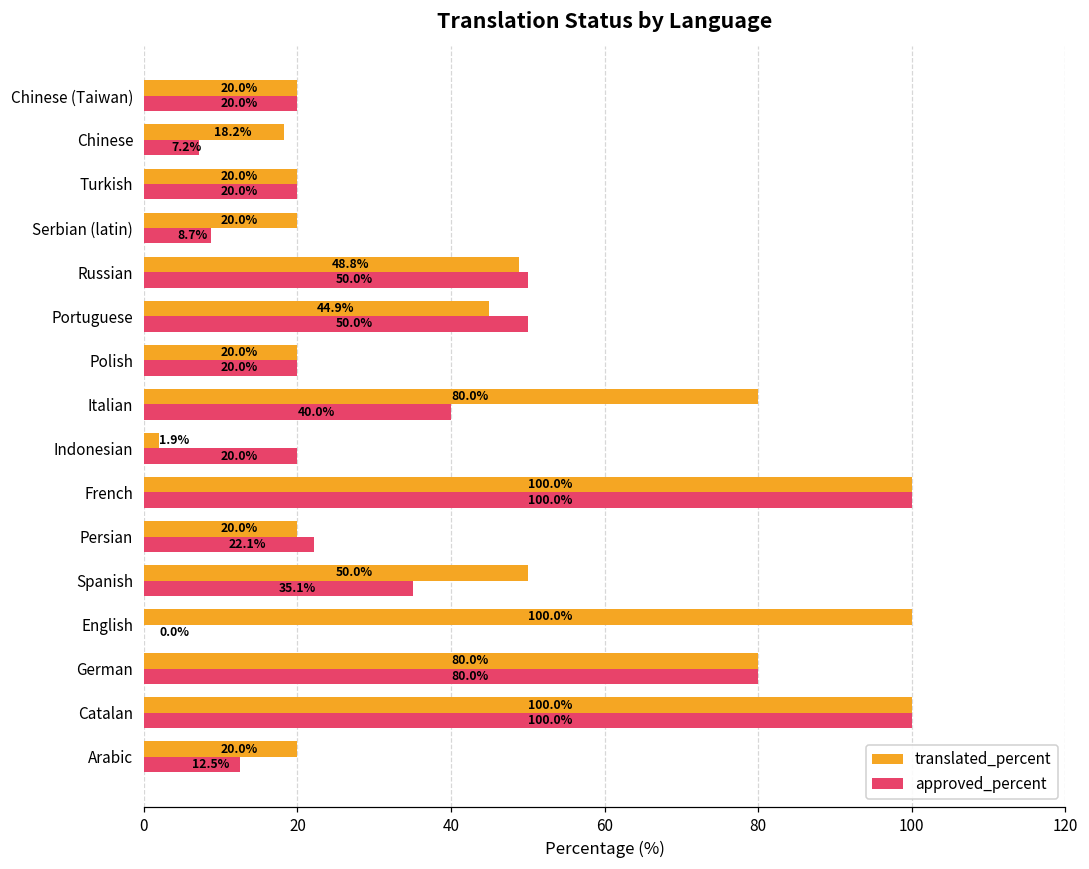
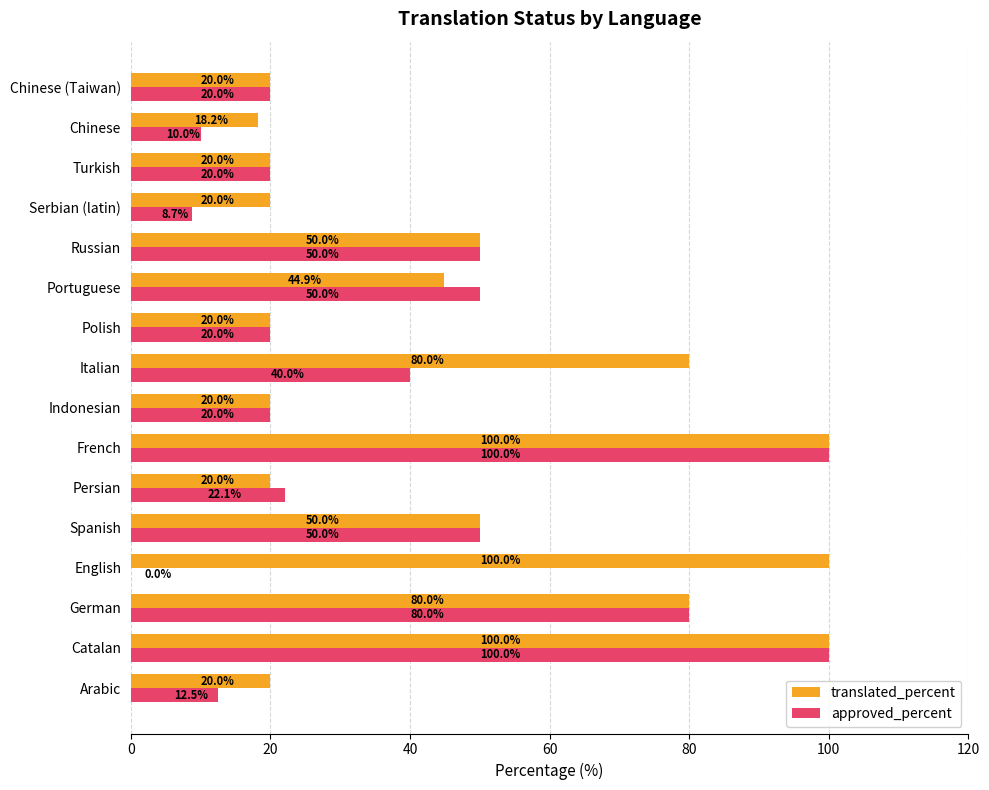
  {
    "translated_percent": {
      "Chinese (Taiwan)": "20.0%",
      "Chinese": "18.2%",
      "Turkish": "20.0%",
      "Serbian (latin)": "20.0%",
-     "Russian": "48.8%",
+     "Russian": "50.0%",
      "Portuguese": "44.9%",
      "Polish": "20.0%",
      "Italian": "80.0%",
-     "Indonesian": "1.9%",
+     "Indonesian": "20.0%",
      "French": "100.0%",
      "Persian": "20.0%",
      "Spanish": "50.0%",
      "English": "100.0%",
      "German": "80.0%",
      "Catalan": "100.0%",
      "Arabic": "20.0%"
    },
    "approved_percent": {
      "Chinese (Taiwan)": "20.0%",
-     "Chinese": "7.2%",
+     "Chinese": "10.0%",
      "Turkish": "20.0%",
      "Serbian (latin)": "8.7%",
      "Russian": "50.0%",
      "Portuguese": "50.0%",
      "Polish": "20.0%",
      "Italian": "40.0%",
      "Indonesian": "20.0%",
      "French": "100.0%",
      "Persian": "22.1%",
-     "Spanish": "35.1%",
+     "Spanish": "50.0%",
      "English": "0.0%",
      "German": "80.0%",
      "Catalan": "100.0%",
      "Arabic": "12.5%"
    }
  }
